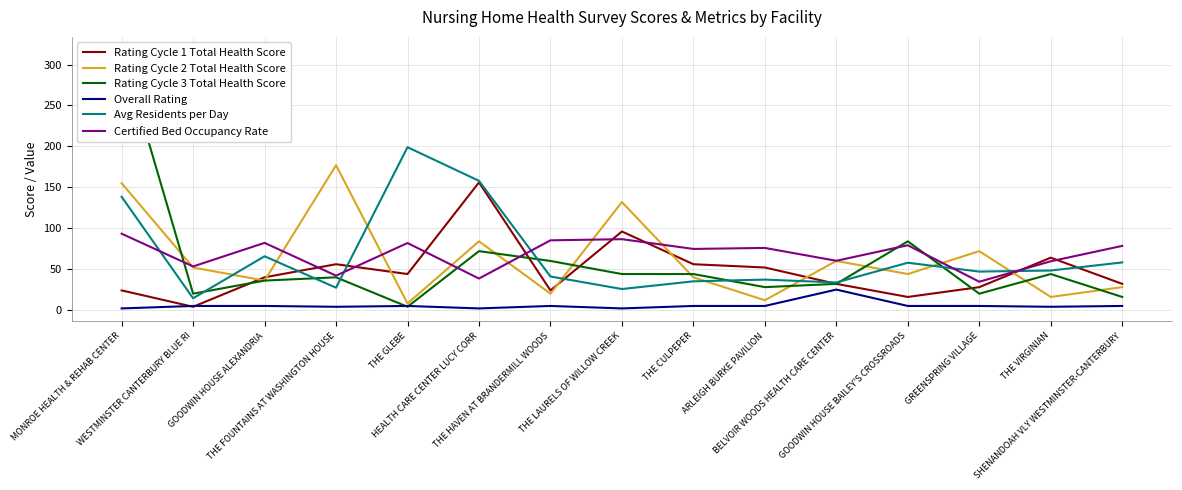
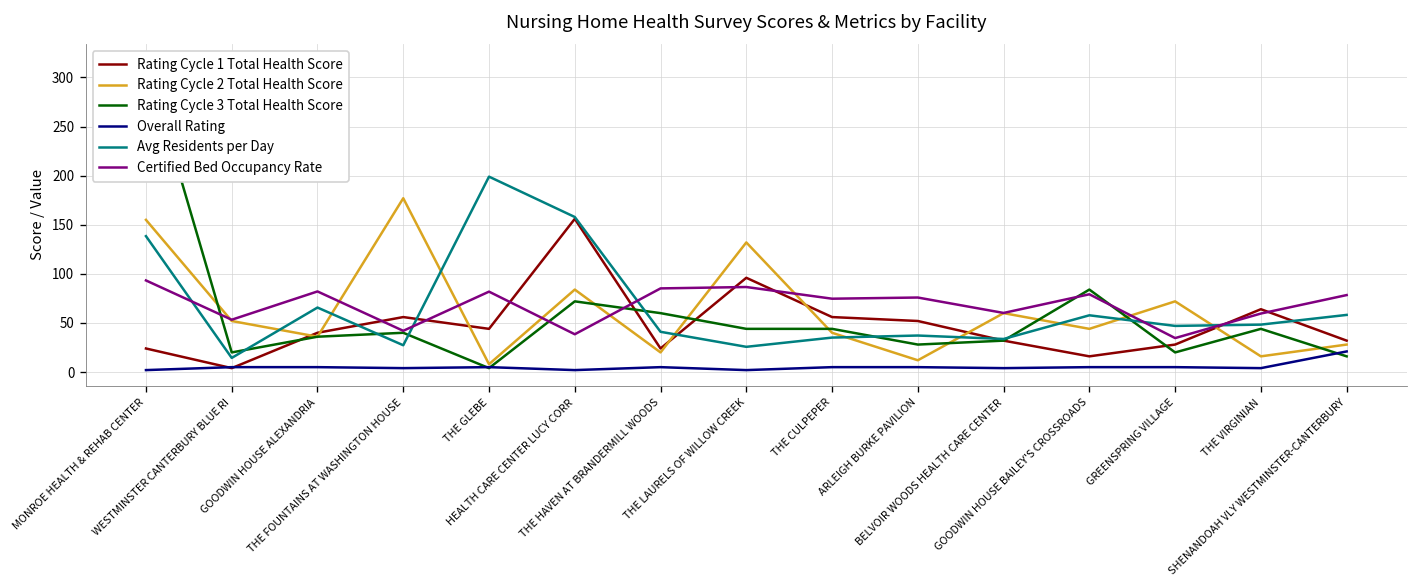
  {
    "Rating Cycle 1 Total Health Score": {
      "MONROE HEALTH & REHAB CENTER": 20,
      "GOODWIN HOUSE ALEXANDRIA": 40,
      "THE FOUNTAINS AT WASHINGTON HOUSE": 60,
      "THE GLEBE": 40,
      "THE HAVEN AT BRANDERMILL WOODS": 20,
      "THE LAURELS OF WILLOW CREEK": 100,
      "THE CULPEPER": 60,
      "ARLEIGH BURKE PAVILION": 50,
      "GOODWIN HOUSE BAILEY'S CROSSROADS": 20,
      "GREENSPRING VILLAGE": 30,
      "THE VIRGINIAN": 60,
      "SHENANDOAH VLY WESTMINSTER-CANTERBURY": 30
    },
    "Rating Cycle 2 Total Health Score": {
      "MONROE HEALTH & REHAB CENTER": 160,
      "THE FOUNTAINS AT WASHINGTON HOUSE": 180,
      "HEALTH CARE CENTER LUCY CORR": 80,
      "THE HAVEN AT BRANDERMILL WOODS": 20,
      "THE LAURELS OF WILLOW CREEK": 130,
      "THE CULPEPER": 40,
      "ARLEIGH BURKE PAVILION": 10,
      "GOODWIN HOUSE BAILEY'S CROSSROADS": 40,
      "GREENSPRING VILLAGE": 70,
      "THE VIRGINIAN": 20,
      "SHENANDOAH VLY WESTMINSTER-CANTERBURY": 30
    },
    "Rating Cycle 3 Total Health Score": {
      "WESTMINSTER CANTERBURY BLUE RI": 20,
      "HEALTH CARE CENTER LUCY CORR": 70,
      "THE HAVEN AT BRANDERMILL WOODS": 60,
      "THE LAURELS OF WILLOW CREEK": 40,
      "THE CULPEPER": 40,
      "ARLEIGH BURKE PAVILION": 30,
      "GOODWIN HOUSE BAILEY'S CROSSROADS": 80,
      "GREENSPRING VILLAGE": 20,
      "THE VIRGINIAN": 40,
      "SHENANDOAH VLY WESTMINSTER-CANTERBURY": 20
    },
    "Overall Rating": {
      "MONROE HEALTH & REHAB CENTER": 0,
      "GOODWIN HOUSE ALEXANDRIA": 10,
      "THE FOUNTAINS AT WASHINGTON HOUSE": 0,
      "HEALTH CARE CENTER LUCY CORR": 0,
      "THE HAVEN AT BRANDERMILL WOODS": 10,
      "THE LAURELS OF WILLOW CREEK": 0,
      "THE CULPEPER": 10,
      "ARLEIGH BURKE PAVILION": 10,
-     "BELVOIR WOODS HEALTH CARE CENTER": 30,
+     "BELVOIR WOODS HEALTH CARE CENTER": 0,
      "GOODWIN HOUSE BAILEY'S CROSSROADS": 10,
      "GREENSPRING VILLAGE": 10,
      "THE VIRGINIAN": 0,
-     "SHENANDOAH VLY WESTMINSTER-CANTERBURY": 10
+     "SHENANDOAH VLY WESTMINSTER-CANTERBURY": 20
    },
    "Avg Residents per Day": {
      "MONROE HEALTH & REHAB CENTER": 140,
      "WESTMINSTER CANTERBURY BLUE RI": 10,
      "GOODWIN HOUSE ALEXANDRIA": 70,
      "THE FOUNTAINS AT WASHINGTON HOUSE": 30,
      "THE GLEBE": 200,
      "THE HAVEN AT BRANDERMILL WOODS": 40,
      "THE LAURELS OF WILLOW CREEK": 30,
      "THE CULPEPER": 40,
      "ARLEIGH BURKE PAVILION": 40,
      "GOODWIN HOUSE BAILEY'S CROSSROADS": 60,
      "GREENSPRING VILLAGE": 50,
      "THE VIRGINIAN": 50,
      "SHENANDOAH VLY WESTMINSTER-CANTERBURY": 60
    },
    "Certified Bed Occupancy Rate": {
      "MONROE HEALTH & REHAB CENTER": 90,
      "GOODWIN HOUSE ALEXANDRIA": 80,
      "THE GLEBE": 80,
      "HEALTH CARE CENTER LUCY CORR": 40,
      "THE HAVEN AT BRANDERMILL WOODS": 90,
      "THE LAURELS OF WILLOW CREEK": 90,
      "THE CULPEPER": 70,
      "ARLEIGH BURKE PAVILION": 80,
      "GOODWIN HOUSE BAILEY'S CROSSROADS": 80,
      "GREENSPRING VILLAGE": 30,
      "THE VIRGINIAN": 60,
      "SHENANDOAH VLY WESTMINSTER-CANTERBURY": 80
    }
  }
